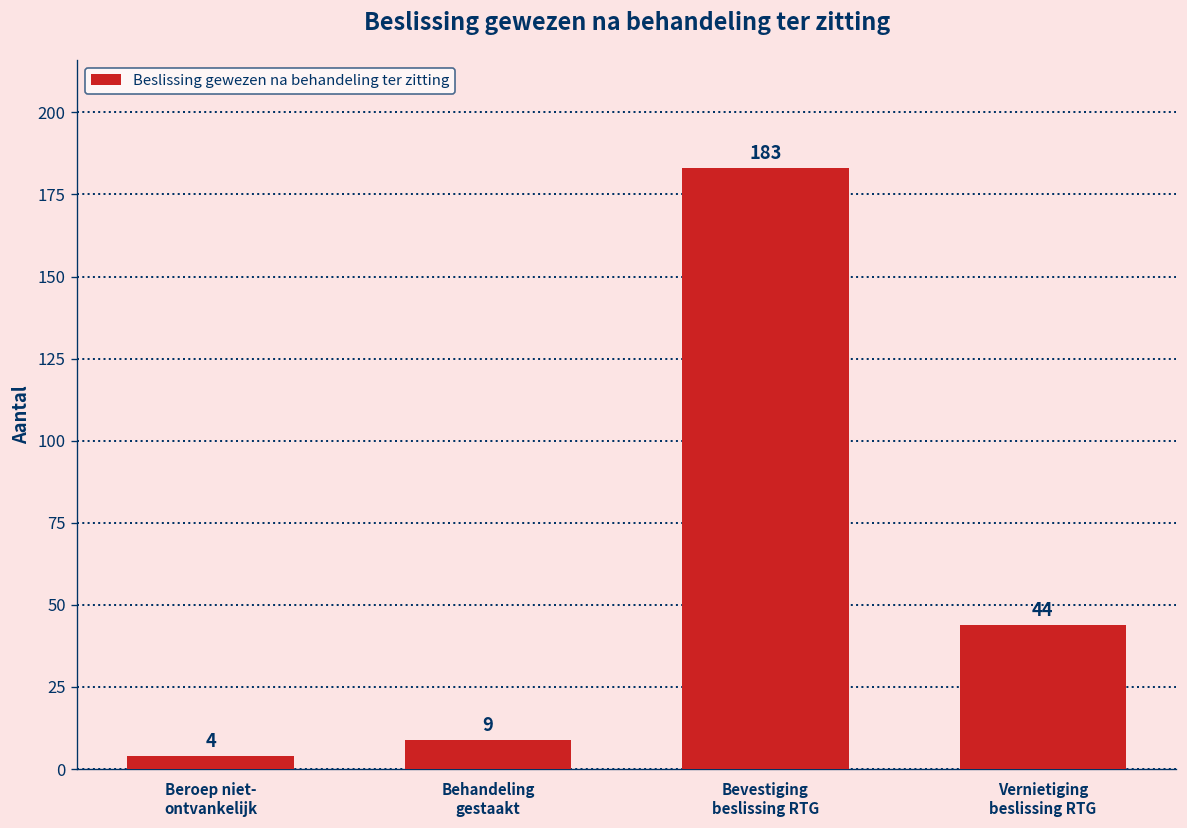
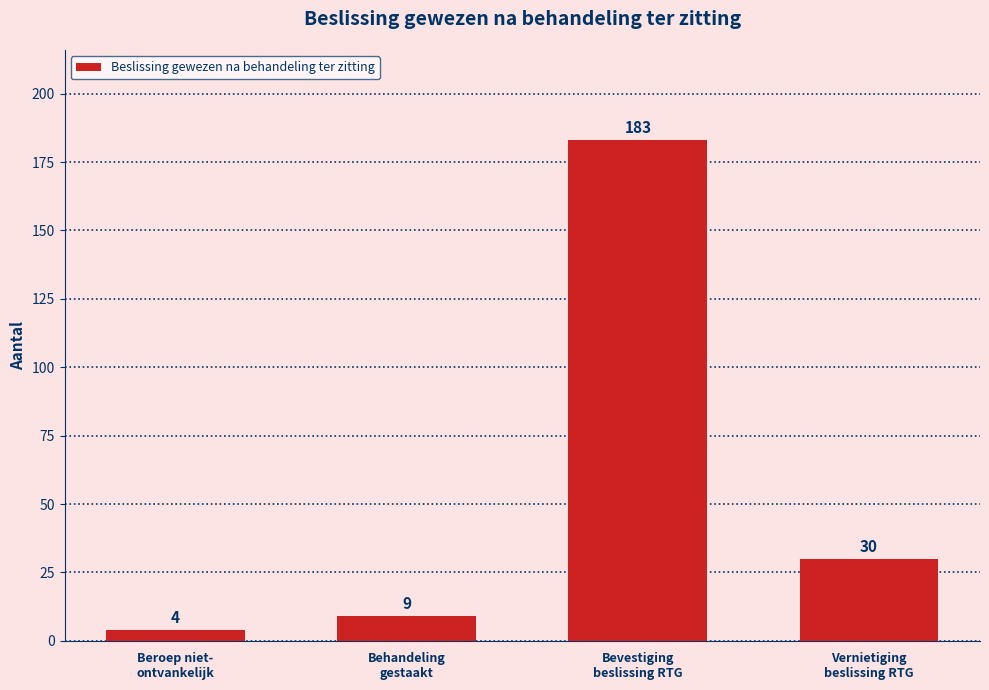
  {
    "Beroep niet- ontvankelijk": 4,
    "Behandeling gestaakt": 9,
    "Bevestiging beslissing RTG": 183,
-   "Vernietiging beslissing RTG": 44
+   "Vernietiging beslissing RTG": 30
  }
